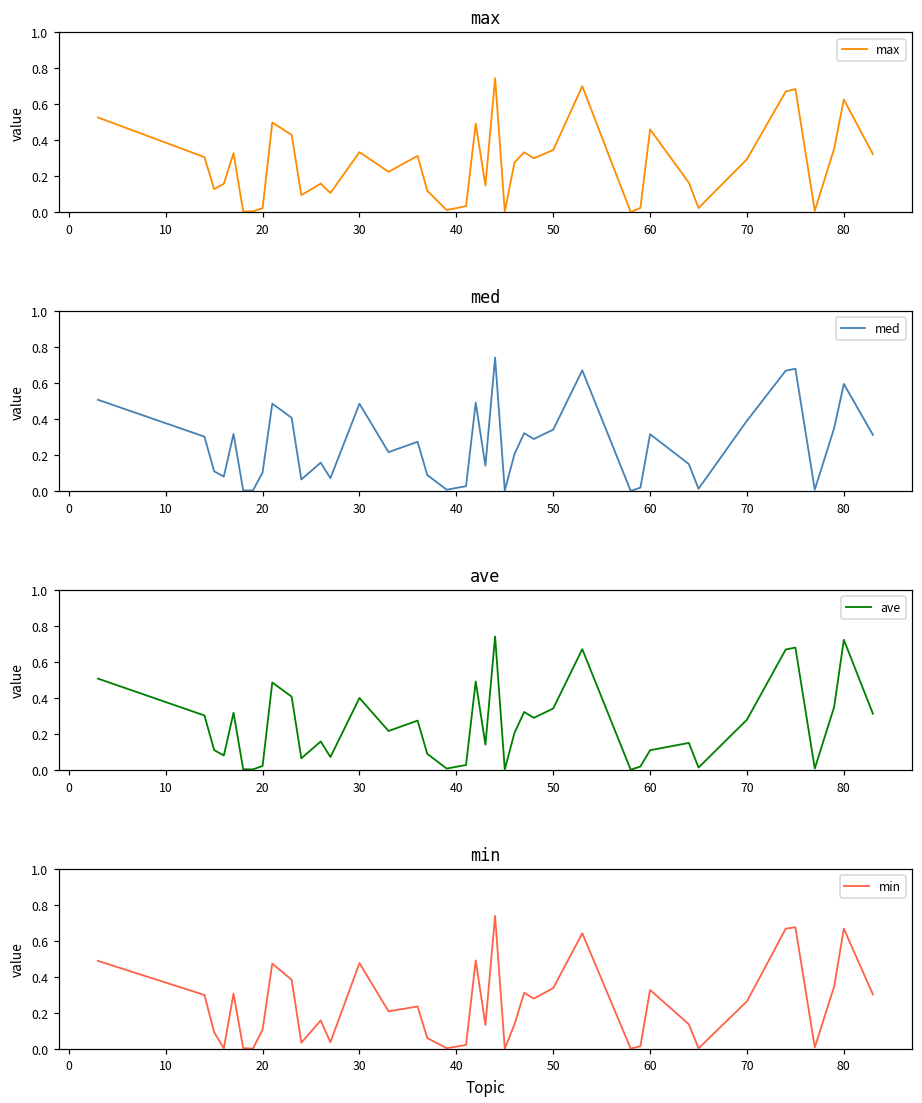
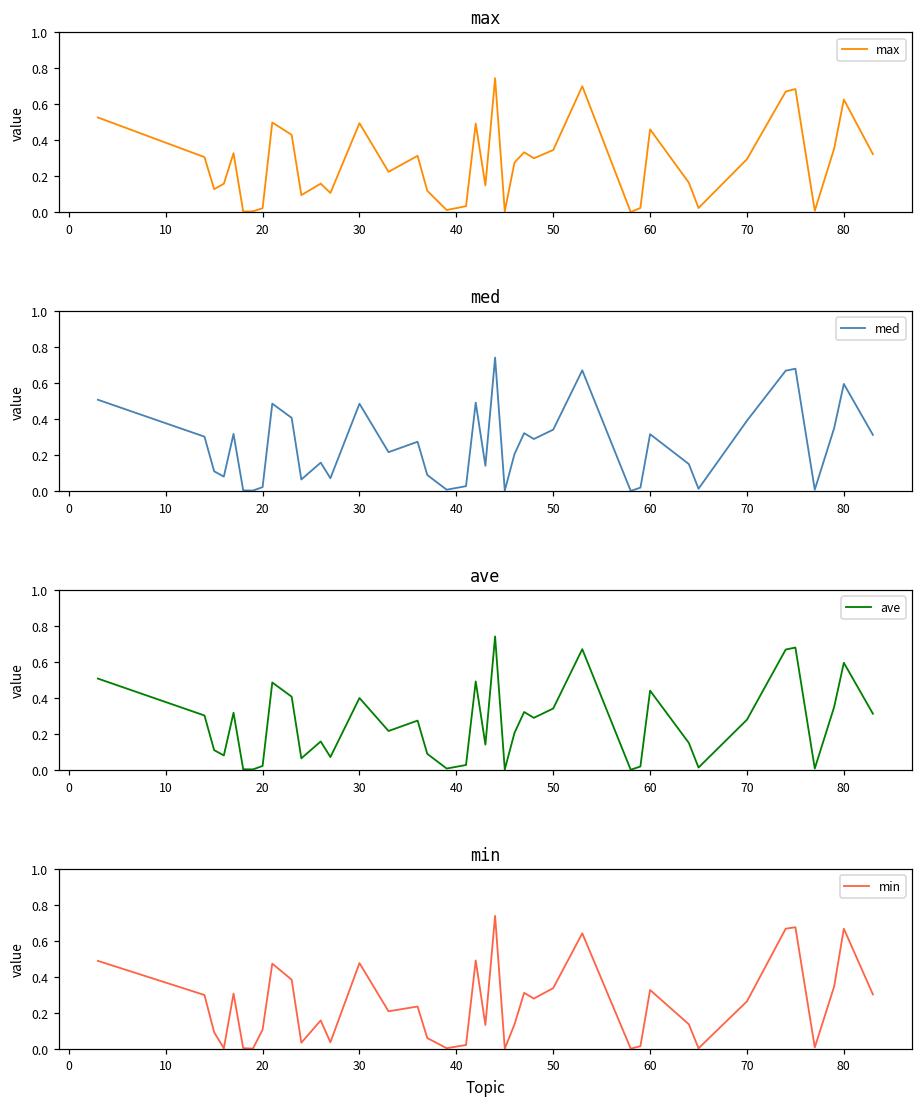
  {
    "max": {
      "20": 0.02,
-     "30": 0.33,
+     "30": 0.50,
      "50": 0.35,
      "60": 0.46,
      "70": 0.30,
      "80": 0.63
    },
    "med": {
-     "20": 0.10,
+     "20": 0.02,
      "30": 0.49,
      "50": 0.34,
      "60": 0.32,
      "70": 0.39,
      "80": 0.60
    },
    "ave": {
      "20": 0.02,
      "30": 0.40,
      "50": 0.34,
-     "60": 0.11,
+     "60": 0.44,
      "70": 0.28,
-     "80": 0.72
+     "80": 0.60
    },
    "min": {
      "20": 0.11,
      "30": 0.48,
      "50": 0.34,
      "60": 0.33,
      "70": 0.26,
      "80": 0.67
    }
  }
